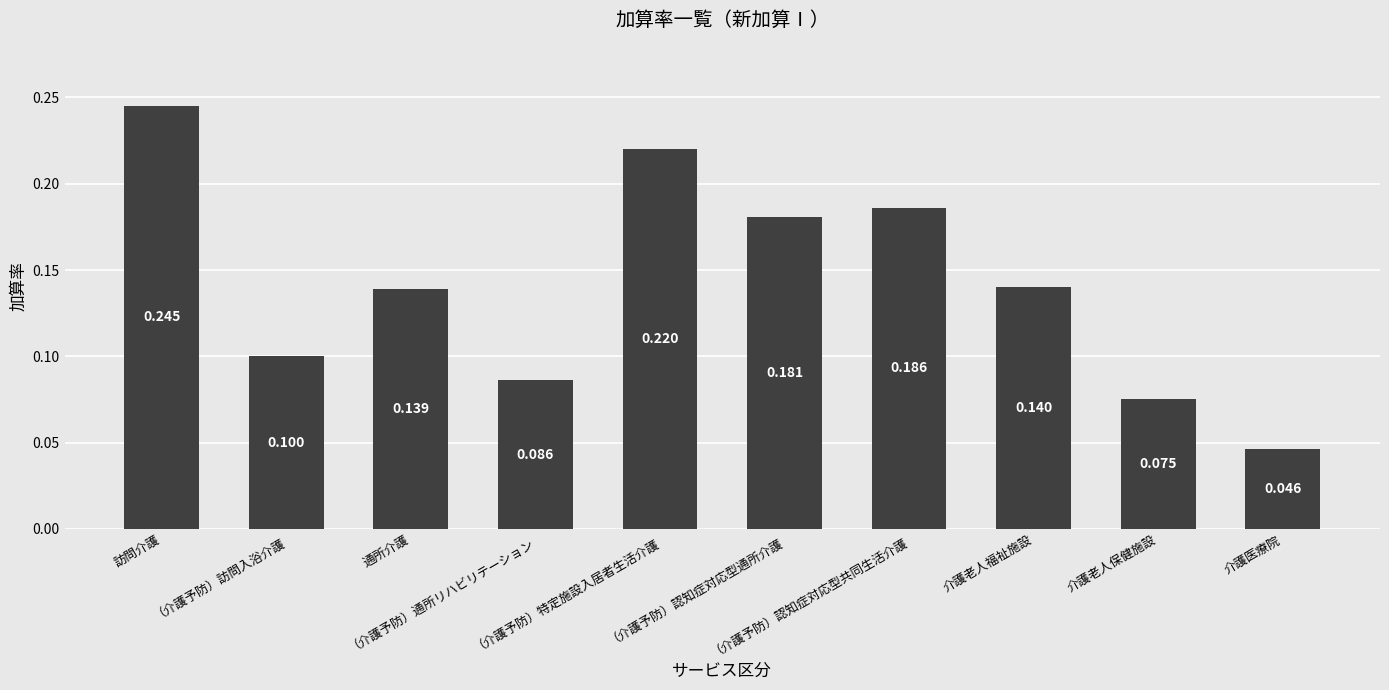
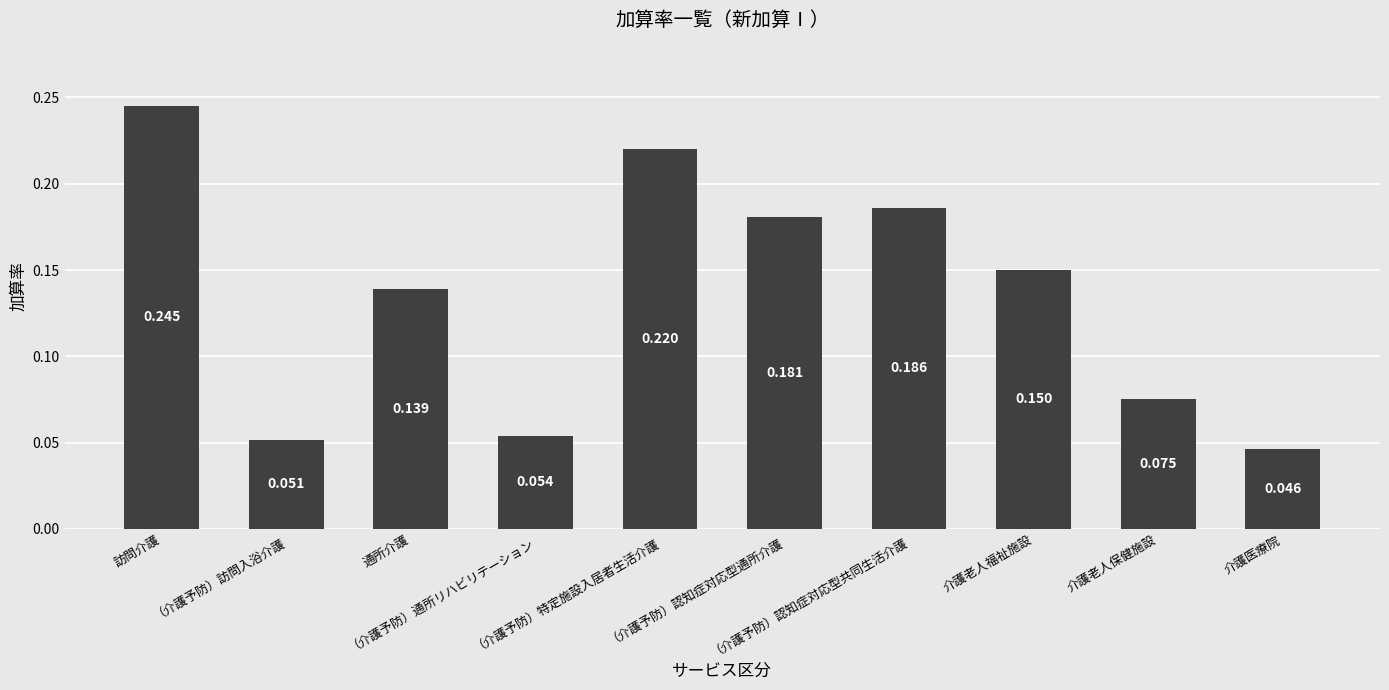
  {
    "訪問介護": 0.245,
-   "（介護予防）訪問入浴介護": 0.100,
+   "（介護予防）訪問入浴介護": 0.051,
    "通所介護": 0.139,
-   "（介護予防）通所リハビリテーション": 0.086,
+   "（介護予防）通所リハビリテーション": 0.054,
    "（介護予防）特定施設入居者生活介護": 0.220,
    "（介護予防）認知症対応型通所介護": 0.181,
    "（介護予防）認知症対応型共同生活介護": 0.186,
-   "介護老人福祉施設": 0.140,
+   "介護老人福祉施設": 0.150,
    "介護老人保健施設": 0.075,
    "介護医療院": 0.046
  }
